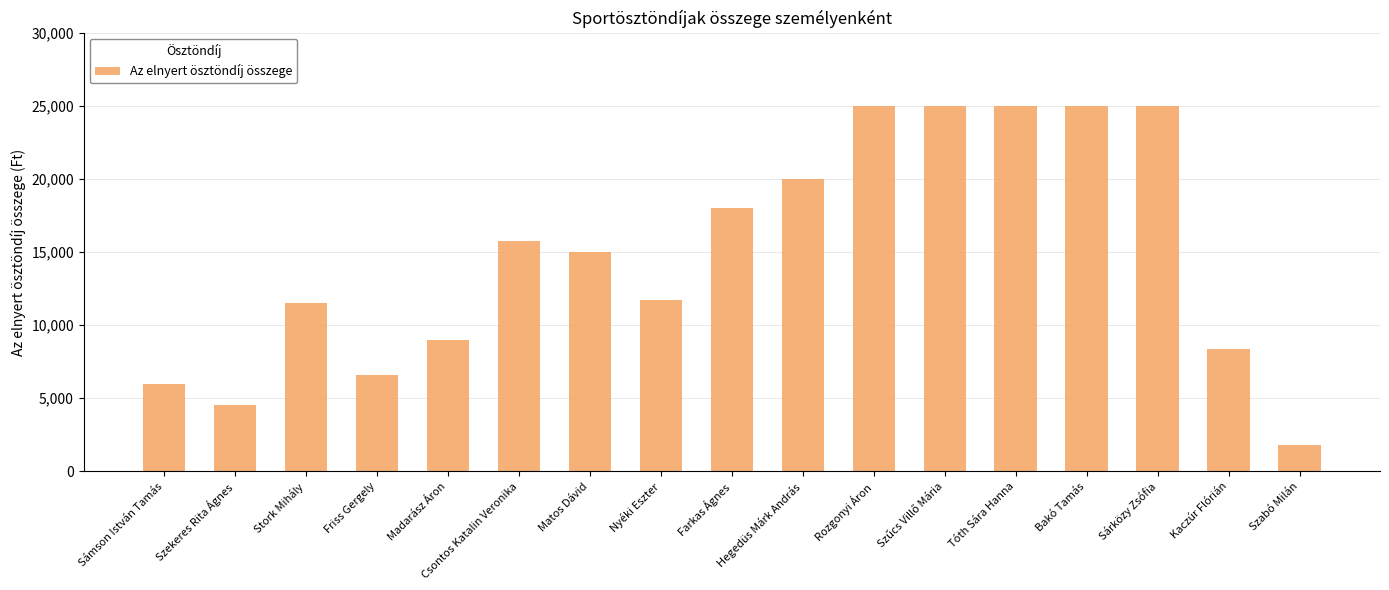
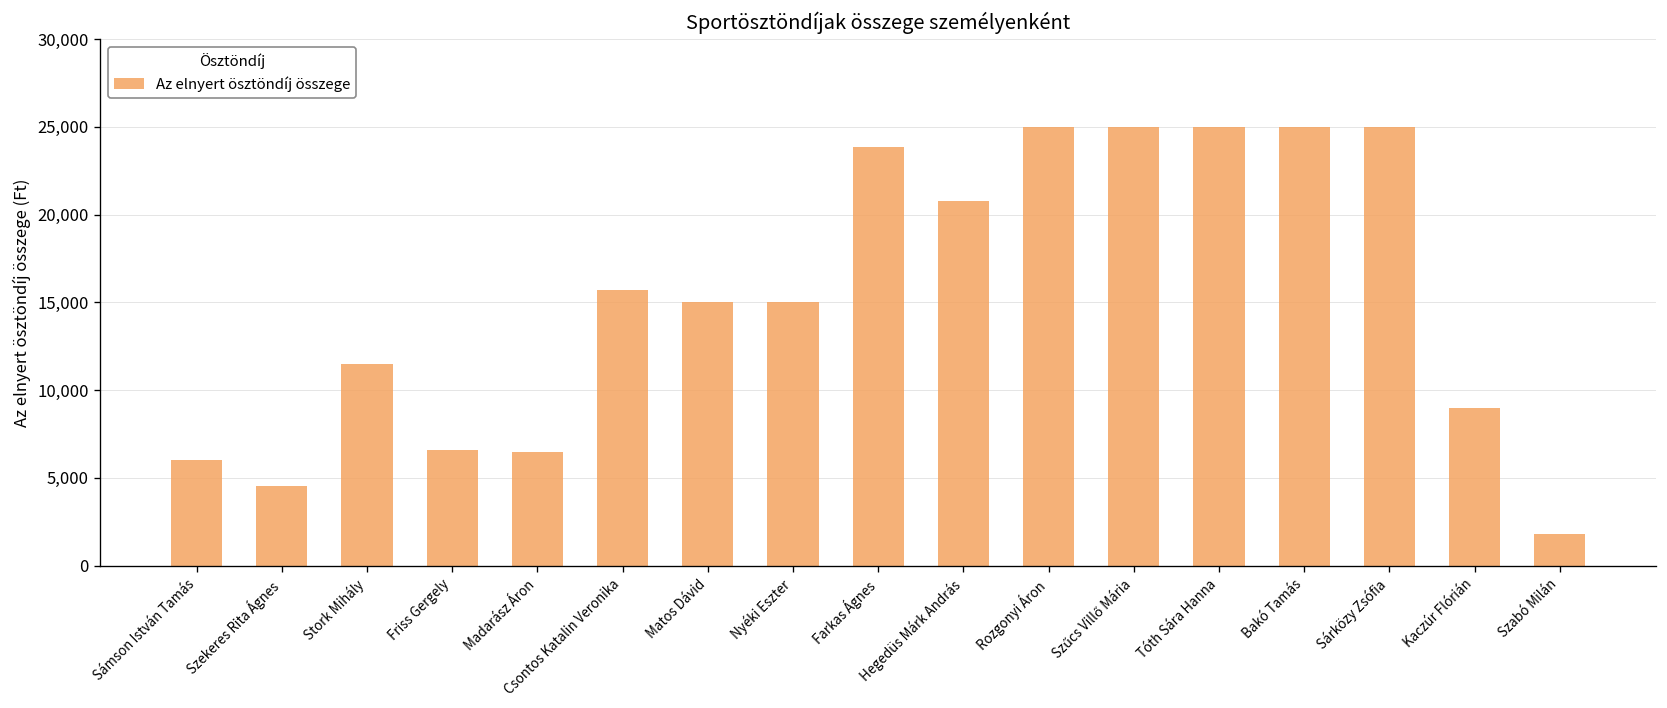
  {
    "Sámson István Tamás": "6,000",
    "Szekeres Rita Ágnes": "4,500",
    "Stork Mihály": "11,500",
    "Friss Gergely": "6,600",
-   "Madarász Áron": "9,000",
+   "Madarász Áron": "6,500",
    "Csontos Katalin Veronika": "15,700",
    "Matos Dávid": "15,000",
-   "Nyéki Eszter": "11,700",
-   "Farkas Ágnes": "18,000",
-   "Hegedüs Márk András": "20,000",
+   "Nyéki Eszter": "15,000",
+   "Farkas Ágnes": "23,900",
+   "Hegedüs Márk András": "20,800",
    "Rozgonyi Áron": "25,000",
    "Szűcs Villő Mária": "25,000",
    "Tóth Sára Hanna": "25,000",
    "Bakó Tamás": "25,000",
    "Sárközy Zsófia": "25,000",
-   "Kaczúr Flórián": "8,400",
+   "Kaczúr Flórián": "9,000",
    "Szabó Milán": "1,800"
  }
